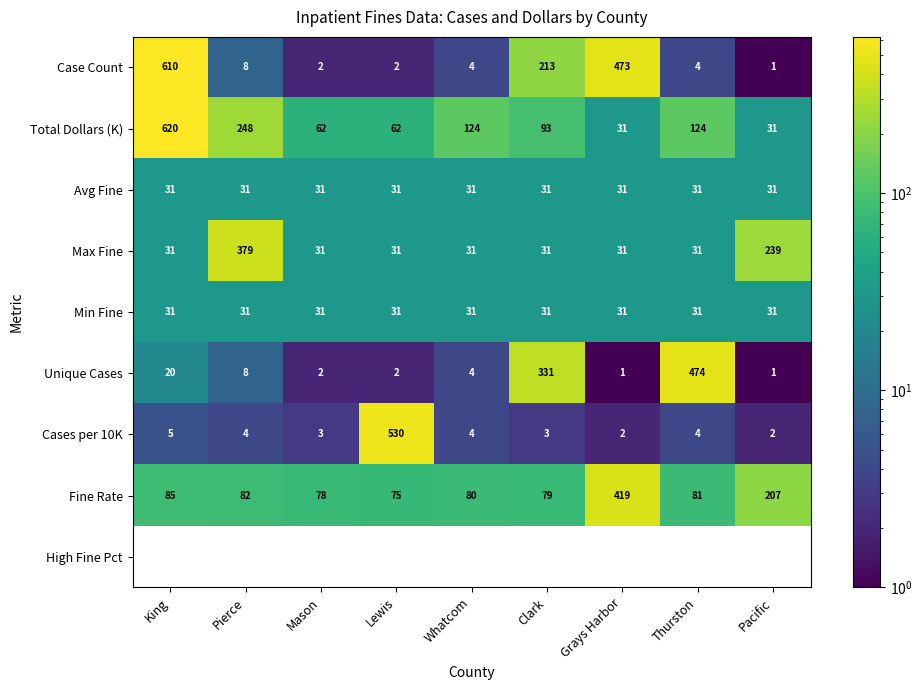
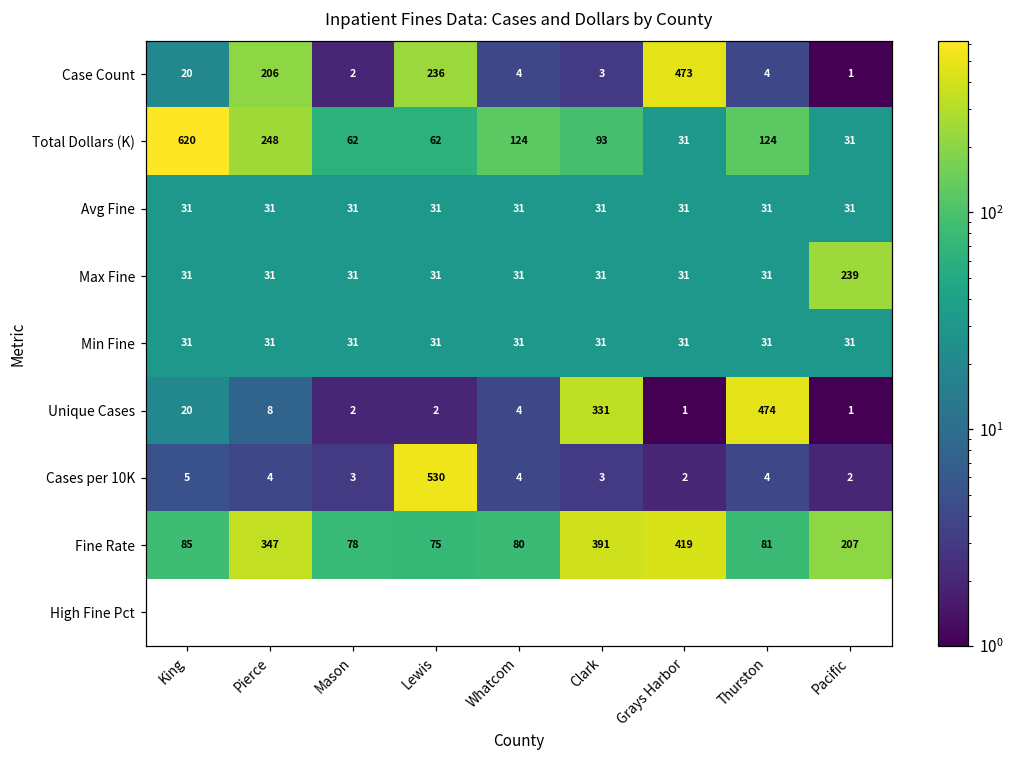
  {
    "Case Count": {
-     "King": 610,
-     "Pierce": 8,
+     "King": 20,
+     "Pierce": 206,
      "Mason": 2,
-     "Lewis": 2,
+     "Lewis": 236,
      "Whatcom": 4,
-     "Clark": 213,
+     "Clark": 3,
      "Grays Harbor": 473,
      "Thurston": 4,
      "Pacific": 1
    },
    "Total Dollars (K)": {
      "King": 620,
      "Pierce": 248,
      "Mason": 62,
      "Lewis": 62,
      "Whatcom": 124,
      "Clark": 93,
      "Grays Harbor": 31,
      "Thurston": 124,
      "Pacific": 31
    },
    "Avg Fine": {
      "King": 31,
      "Pierce": 31,
      "Mason": 31,
      "Lewis": 31,
      "Whatcom": 31,
      "Clark": 31,
      "Grays Harbor": 31,
      "Thurston": 31,
      "Pacific": 31
    },
    "Max Fine": {
      "King": 31,
-     "Pierce": 379,
+     "Pierce": 31,
      "Mason": 31,
      "Lewis": 31,
      "Whatcom": 31,
      "Clark": 31,
      "Grays Harbor": 31,
      "Thurston": 31,
      "Pacific": 239
    },
    "Min Fine": {
      "King": 31,
      "Pierce": 31,
      "Mason": 31,
      "Lewis": 31,
      "Whatcom": 31,
      "Clark": 31,
      "Grays Harbor": 31,
      "Thurston": 31,
      "Pacific": 31
    },
    "Unique Cases": {
      "King": 20,
      "Pierce": 8,
      "Mason": 2,
      "Lewis": 2,
      "Whatcom": 4,
      "Clark": 331,
      "Grays Harbor": 1,
      "Thurston": 474,
      "Pacific": 1
    },
    "Cases per 10K": {
      "King": 5,
      "Pierce": 4,
      "Mason": 3,
      "Lewis": 530,
      "Whatcom": 4,
      "Clark": 3,
      "Grays Harbor": 2,
      "Thurston": 4,
      "Pacific": 2
    },
    "Fine Rate": {
      "King": 85,
-     "Pierce": 82,
+     "Pierce": 347,
      "Mason": 78,
      "Lewis": 75,
      "Whatcom": 80,
-     "Clark": 79,
+     "Clark": 391,
      "Grays Harbor": 419,
      "Thurston": 81,
      "Pacific": 207
    }
  }
